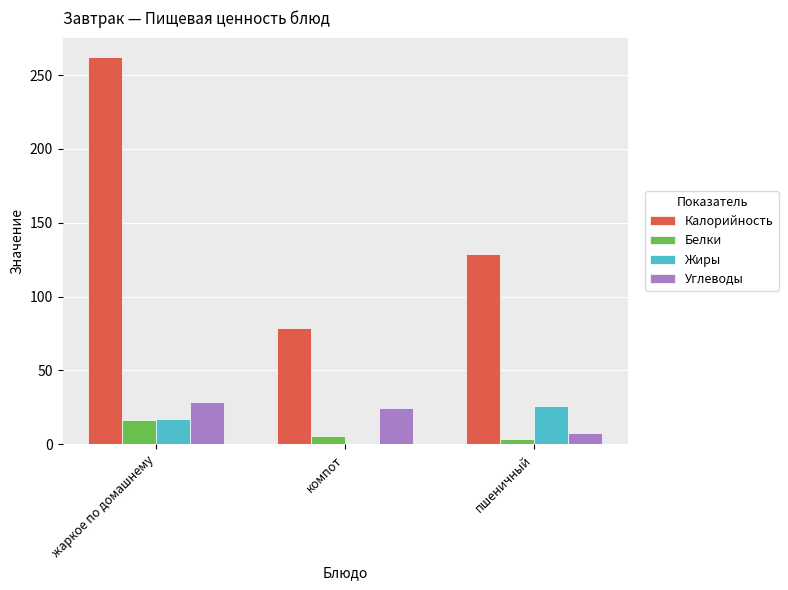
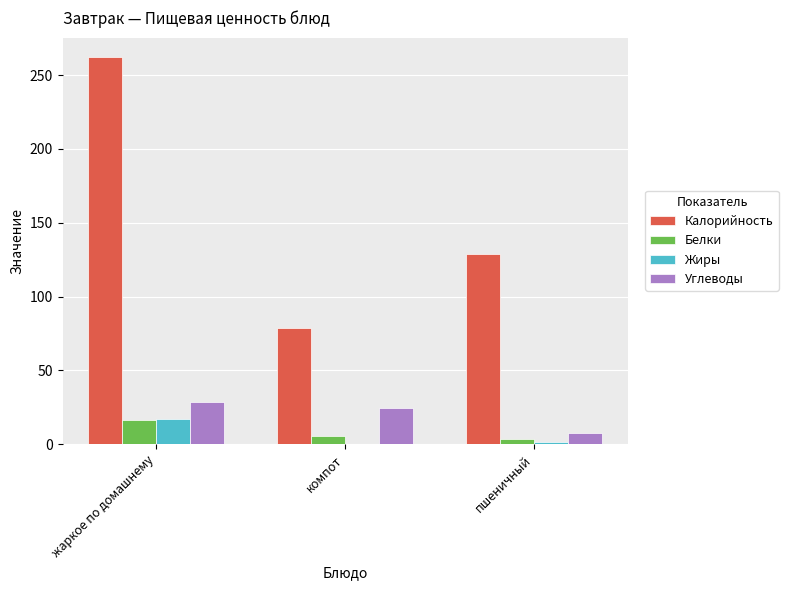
  {
    "Калорийность": {
      "жаркое по домашнему": 262,
      "компот": 79,
      "пшеничный": 129
    },
    "Белки": {
      "жаркое по домашнему": 16,
      "компот": 6,
      "пшеничный": 4
    },
    "Жиры": {
      "жаркое по домашнему": 17,
      "компот": 0,
-     "пшеничный": 26
+     "пшеничный": 1
    },
    "Углеводы": {
      "жаркое по домашнему": 29,
      "компот": 25,
      "пшеничный": 8
    }
  }
